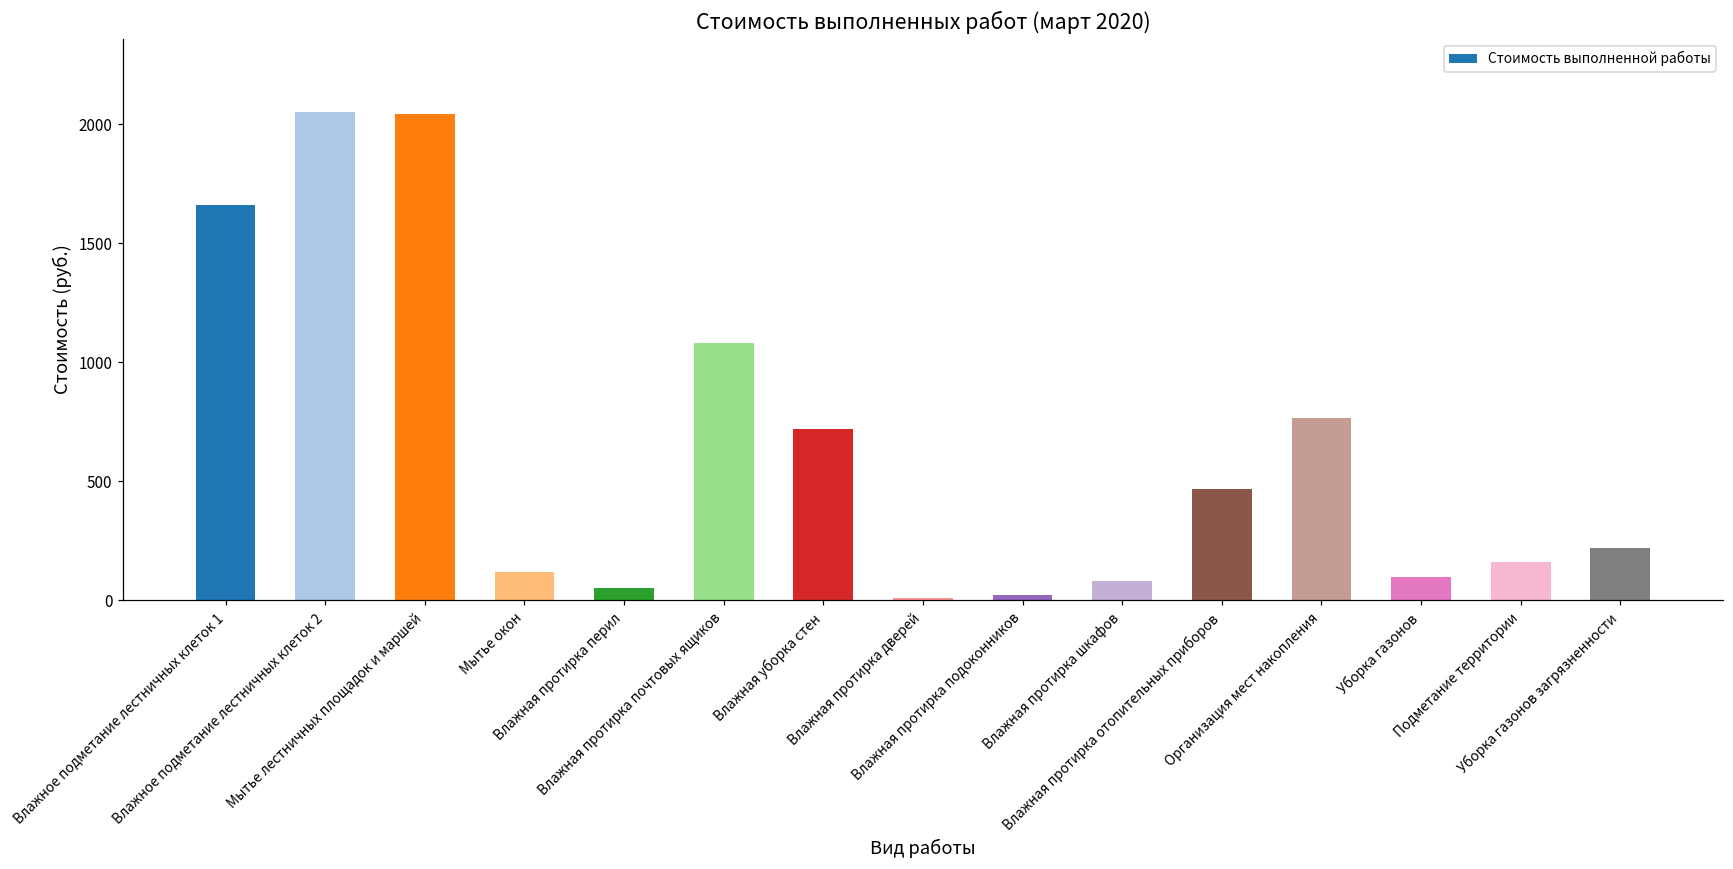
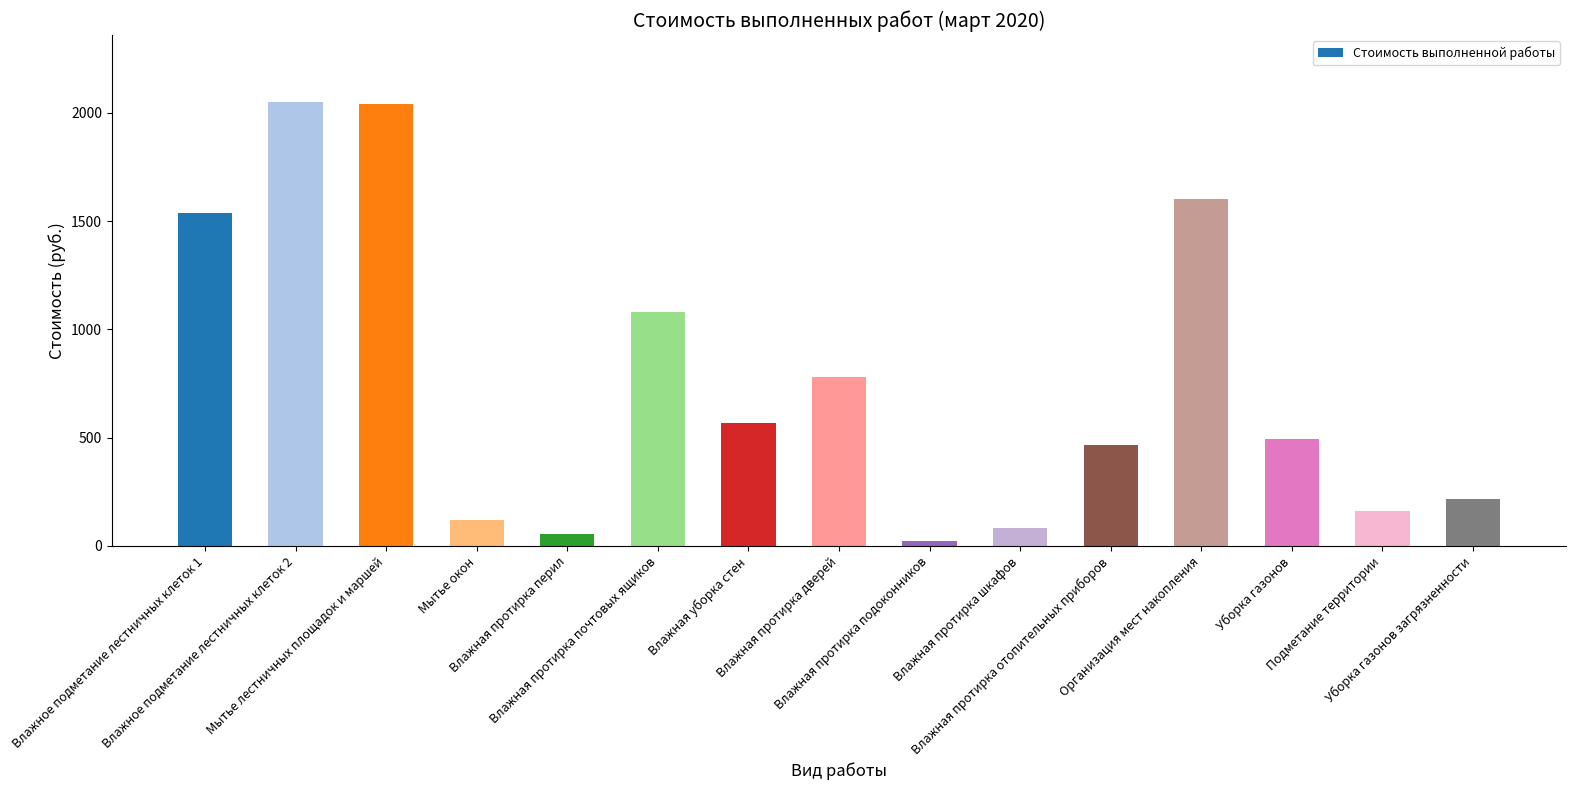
  {
-   "Влажное подметание лестничных клеток 1": 1660,
+   "Влажное подметание лестничных клеток 1": 1540,
    "Влажное подметание лестничных клеток 2": 2050,
    "Мытье лестничных площадок и маршей": 2040,
    "Мытье окон": 120,
    "Влажная протирка перил": 50,
    "Влажная протирка почтовых ящиков": 1080,
-   "Влажная уборка стен": 720,
-   "Влажная протирка дверей": 10,
+   "Влажная уборка стен": 570,
+   "Влажная протирка дверей": 780,
    "Влажная протирка подоконников": 20,
    "Влажная протирка шкафов": 80,
    "Влажная протирка отопительных приборов": 470,
-   "Организация мест накопления": 770,
-   "Уборка газонов": 100,
+   "Организация мест накопления": 1600,
+   "Уборка газонов": 490,
    "Подметание территории": 160,
    "Уборка газонов загрязненности": 220
  }
